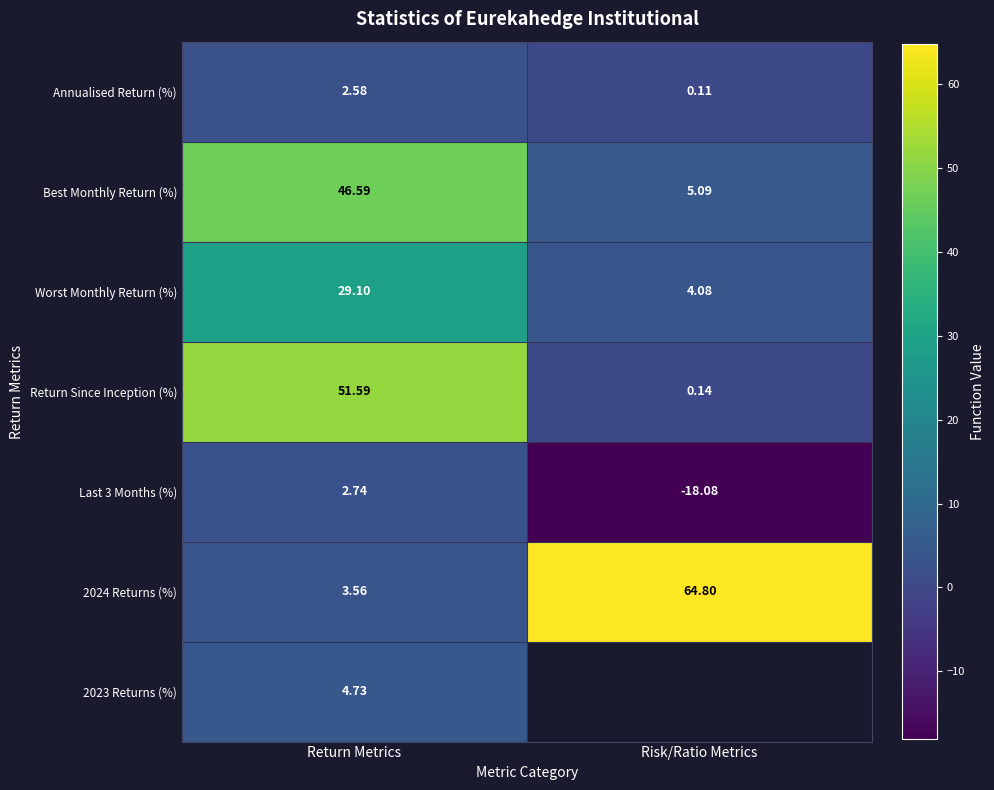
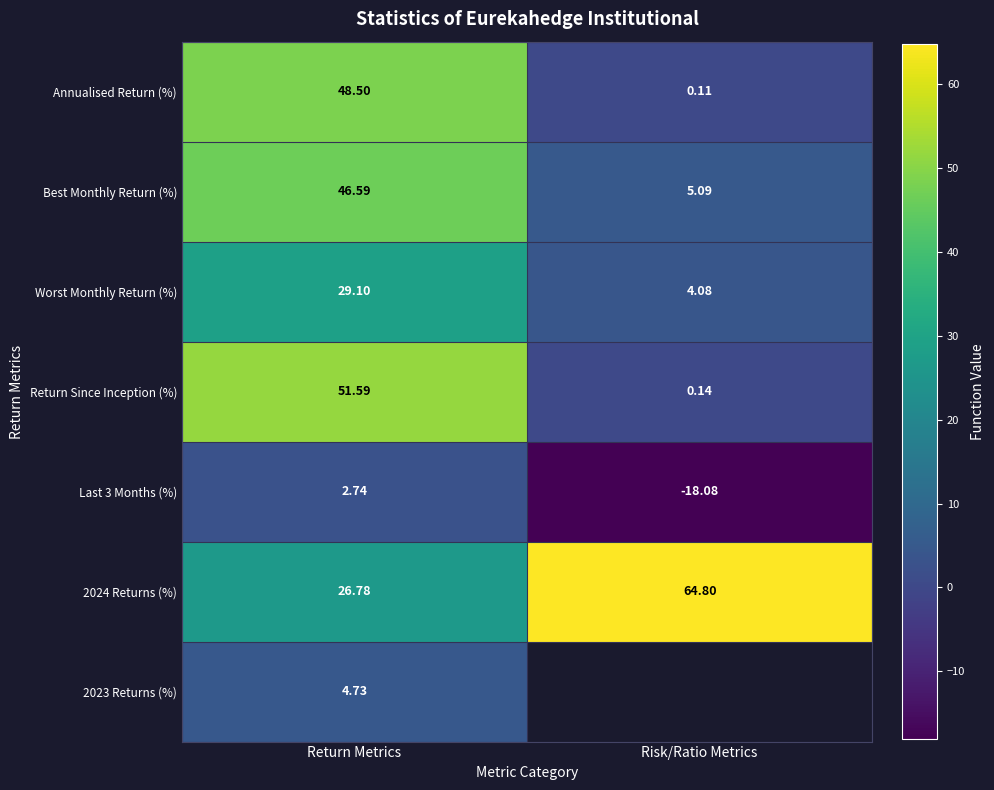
  {
    "Annualised Return (%)": {
-     "Return Metrics": 2.58,
+     "Return Metrics": 48.50,
      "Risk/Ratio Metrics": 0.11
    },
    "Best Monthly Return (%)": {
      "Return Metrics": 46.59,
      "Risk/Ratio Metrics": 5.09
    },
    "Worst Monthly Return (%)": {
      "Return Metrics": 29.10,
      "Risk/Ratio Metrics": 4.08
    },
    "Return Since Inception (%)": {
      "Return Metrics": 51.59,
      "Risk/Ratio Metrics": 0.14
    },
    "Last 3 Months (%)": {
      "Return Metrics": 2.74,
      "Risk/Ratio Metrics": -18.08
    },
    "2024 Returns (%)": {
-     "Return Metrics": 3.56,
+     "Return Metrics": 26.78,
      "Risk/Ratio Metrics": 64.80
    },
    "2023 Returns (%)": {
      "Return Metrics": 4.73
    }
  }
